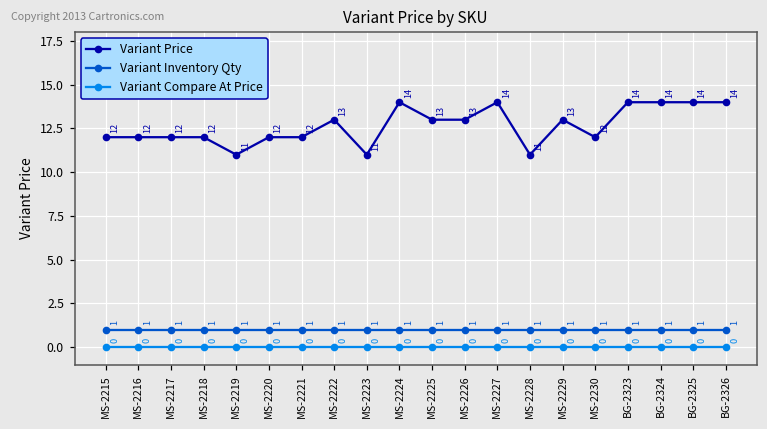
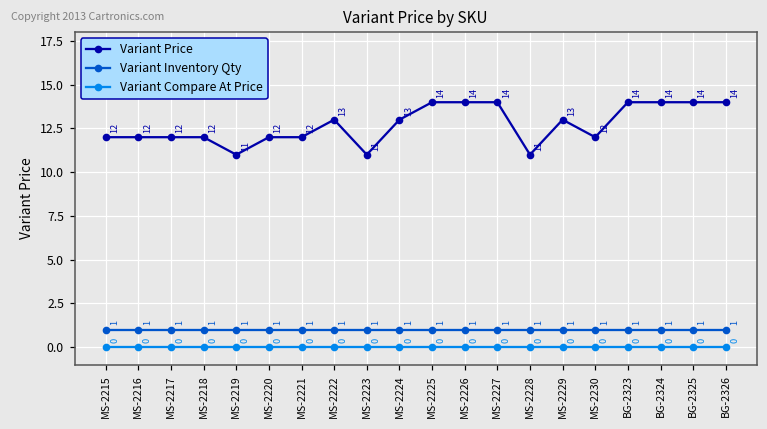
  {
    "Variant Price": {
      "MS-2215": 12,
      "MS-2216": 12,
      "MS-2217": 12,
      "MS-2218": 12,
      "MS-2219": 11,
      "MS-2220": 12,
      "MS-2221": 12,
      "MS-2222": 13,
      "MS-2223": 11,
-     "MS-2224": 14,
-     "MS-2225": 13,
-     "MS-2226": 13,
+     "MS-2224": 13,
+     "MS-2225": 14,
+     "MS-2226": 14,
      "MS-2227": 14,
      "MS-2228": 11,
      "MS-2229": 13,
      "MS-2230": 12,
      "BG-2323": 14,
      "BG-2324": 14,
      "BG-2325": 14,
      "BG-2326": 14
    },
    "Variant Inventory Qty": {
      "MS-2215": 1,
      "MS-2216": 1,
      "MS-2217": 1,
      "MS-2218": 1,
      "MS-2219": 1,
      "MS-2220": 1,
      "MS-2221": 1,
      "MS-2222": 1,
      "MS-2223": 1,
      "MS-2224": 1,
      "MS-2225": 1,
      "MS-2226": 1,
      "MS-2227": 1,
      "MS-2228": 1,
      "MS-2229": 1,
      "MS-2230": 1,
      "BG-2323": 1,
      "BG-2324": 1,
      "BG-2325": 1,
      "BG-2326": 1
    },
    "Variant Compare At Price": {
      "MS-2215": 0,
      "MS-2216": 0,
      "MS-2217": 0,
      "MS-2218": 0,
      "MS-2219": 0,
      "MS-2220": 0,
      "MS-2221": 0,
      "MS-2222": 0,
      "MS-2223": 0,
      "MS-2224": 0,
      "MS-2225": 0,
      "MS-2226": 0,
      "MS-2227": 0,
      "MS-2228": 0,
      "MS-2229": 0,
      "MS-2230": 0,
      "BG-2323": 0,
      "BG-2324": 0,
      "BG-2325": 0,
      "BG-2326": 0
    }
  }
